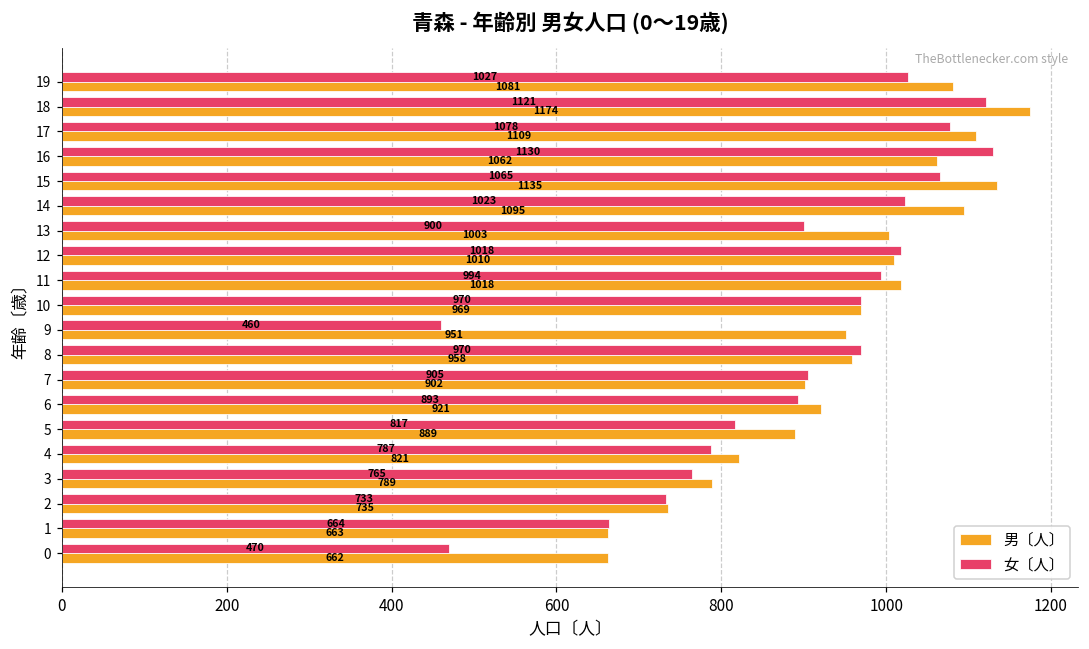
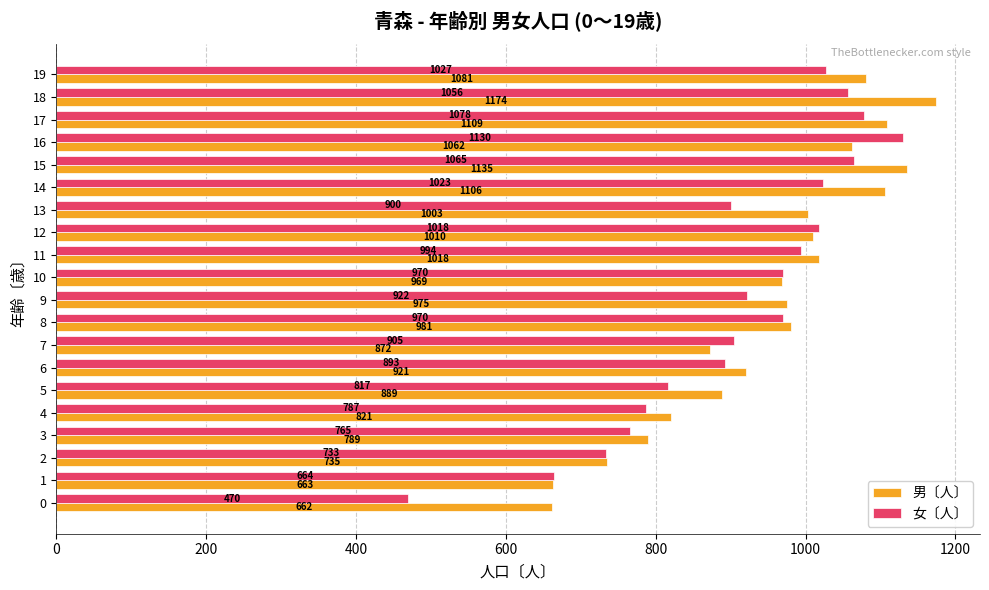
  {
    "男〔人〕": {
      "19": 1081,
      "18": 1174,
      "17": 1109,
      "16": 1062,
      "15": 1135,
-     "14": 1095,
+     "14": 1106,
      "13": 1003,
      "12": 1010,
      "11": 1018,
      "10": 969,
-     "9": 951,
-     "8": 958,
-     "7": 902,
+     "9": 975,
+     "8": 981,
+     "7": 872,
      "6": 921,
      "5": 889,
      "4": 821,
      "3": 789,
      "2": 735,
      "1": 663,
      "0": 662
    },
    "女〔人〕": {
      "19": 1027,
-     "18": 1121,
+     "18": 1056,
      "17": 1078,
      "16": 1130,
      "15": 1065,
      "14": 1023,
      "13": 900,
      "12": 1018,
      "11": 994,
      "10": 970,
-     "9": 460,
+     "9": 922,
      "8": 970,
      "7": 905,
      "6": 893,
      "5": 817,
      "4": 787,
      "3": 765,
      "2": 733,
      "1": 664,
      "0": 470
    }
  }
